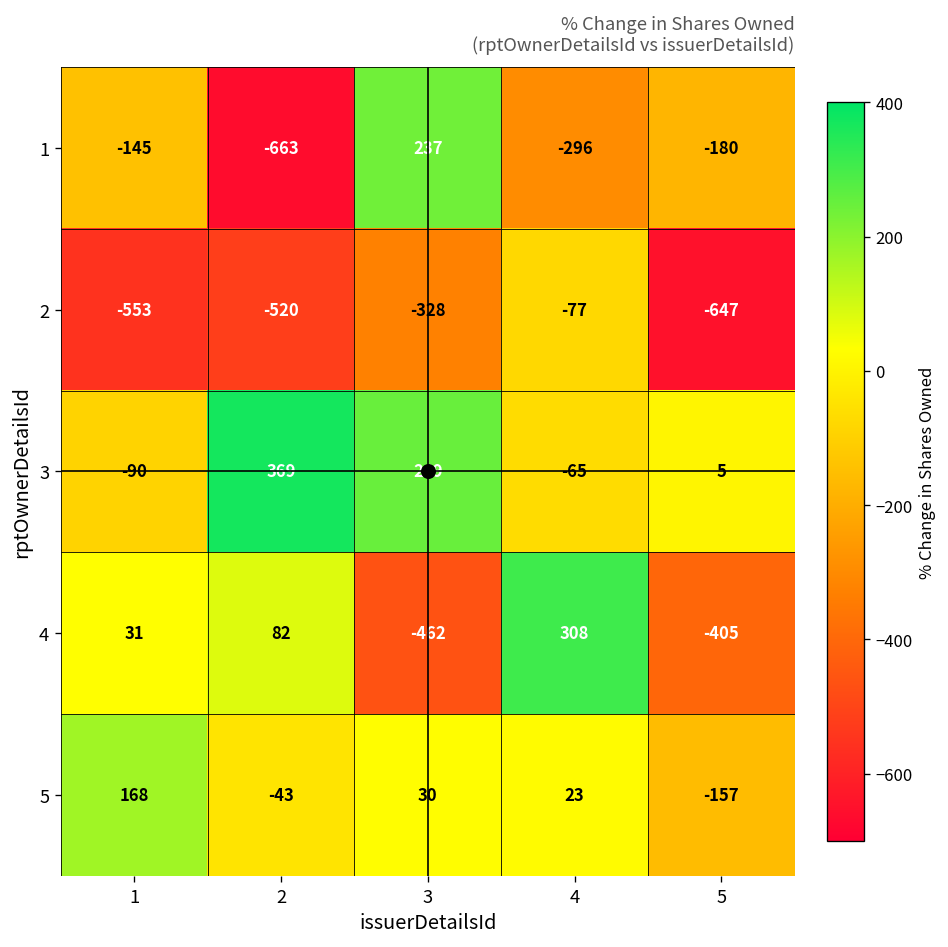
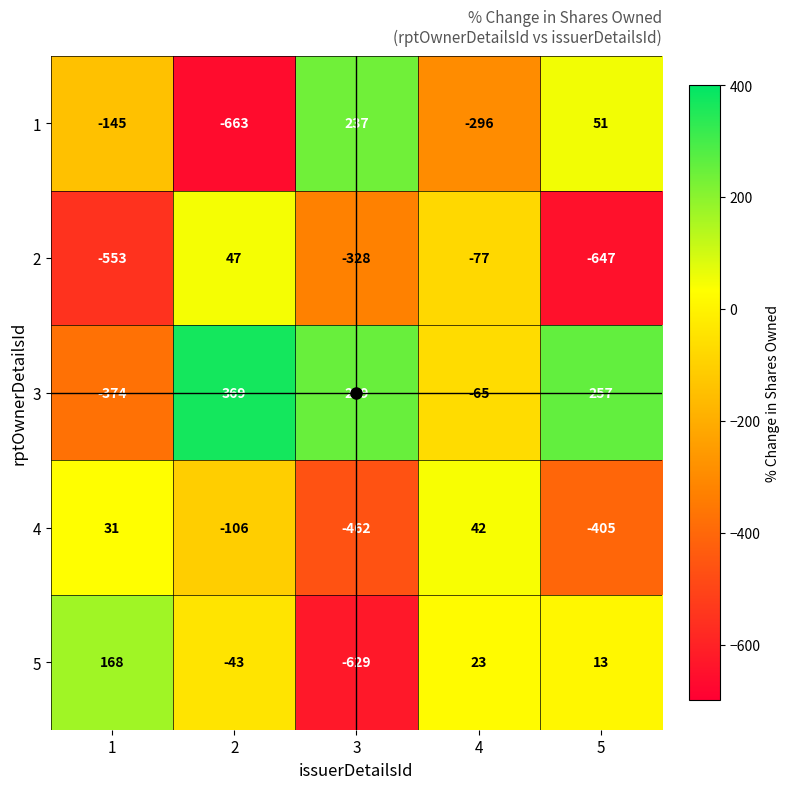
  {
    "1": {
      "1": -145,
      "2": -663,
      "3": 237,
      "4": -296,
-     "5": -180
+     "5": 51
    },
    "2": {
      "1": -553,
-     "2": -520,
+     "2": 47,
      "3": -328,
      "4": -77,
      "5": -647
    },
    "3": {
-     "1": -90,
+     "1": -374,
      "2": 369,
      "4": -65,
-     "5": 5
+     "5": 257
    },
    "4": {
      "1": 31,
-     "2": 82,
+     "2": -106,
      "3": -462,
-     "4": 308,
+     "4": 42,
      "5": -405
    },
    "5": {
      "1": 168,
      "2": -43,
-     "3": 30,
+     "3": -629,
      "4": 23,
-     "5": -157
+     "5": 13
    }
  }
